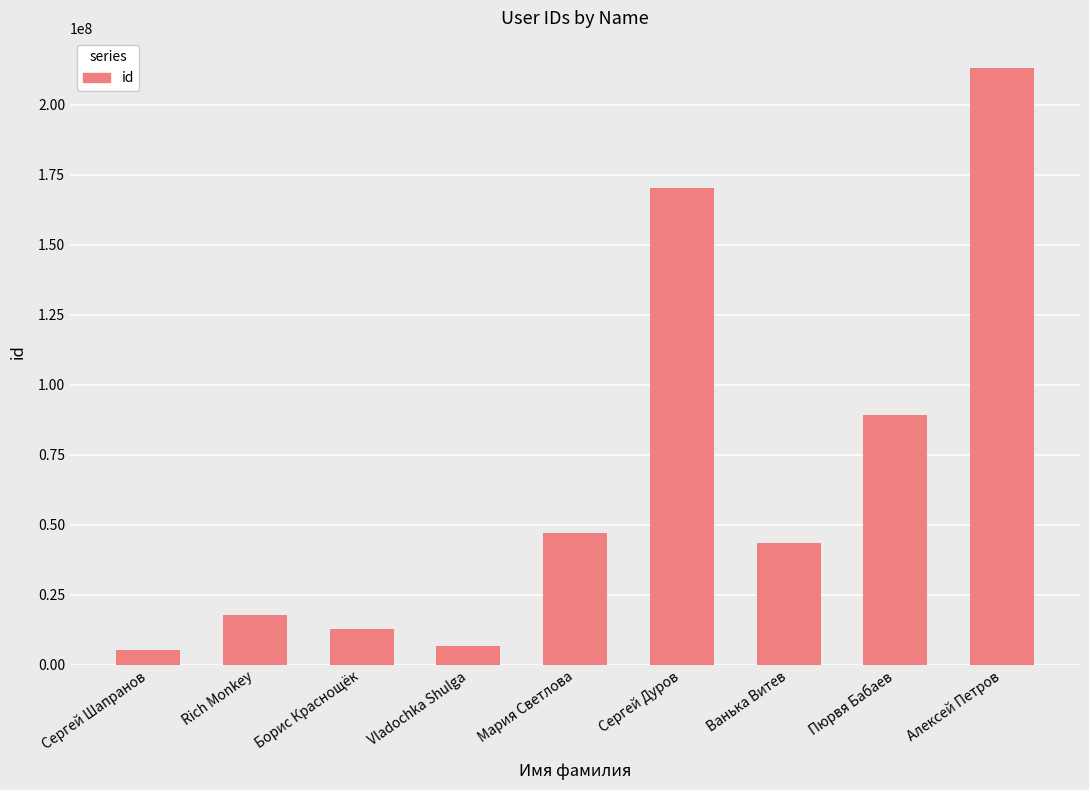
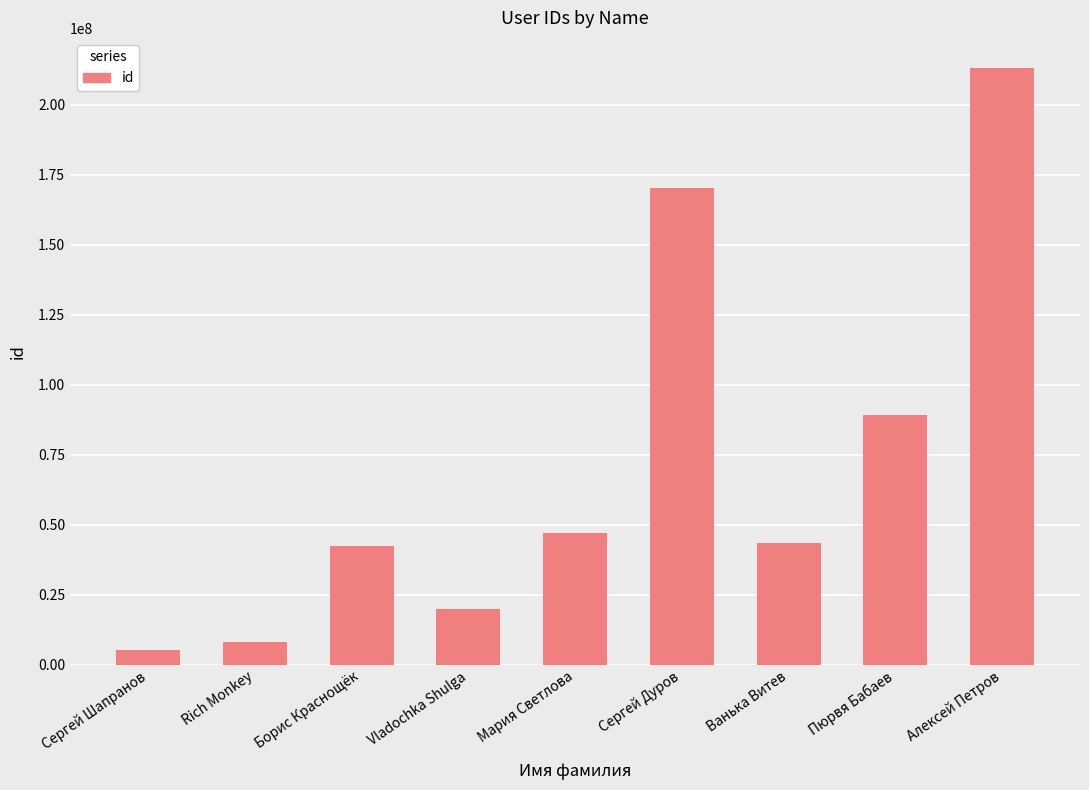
  {
    "Сергей Шапранов": 5000000,
-   "Rich Monkey": 18000000,
-   "Борис Краснощёк": 13000000,
-   "Vladochka Shulga": 7000000,
+   "Rich Monkey": 8000000,
+   "Борис Краснощёк": 43000000,
+   "Vladochka Shulga": 20000000,
    "Мария Светлова": 47000000,
    "Сергей Дуров": 170000000,
    "Ванька Витев": 44000000,
    "Пюрвя Бабаев": 89000000,
    "Алексей Петров": 213000000
  }
